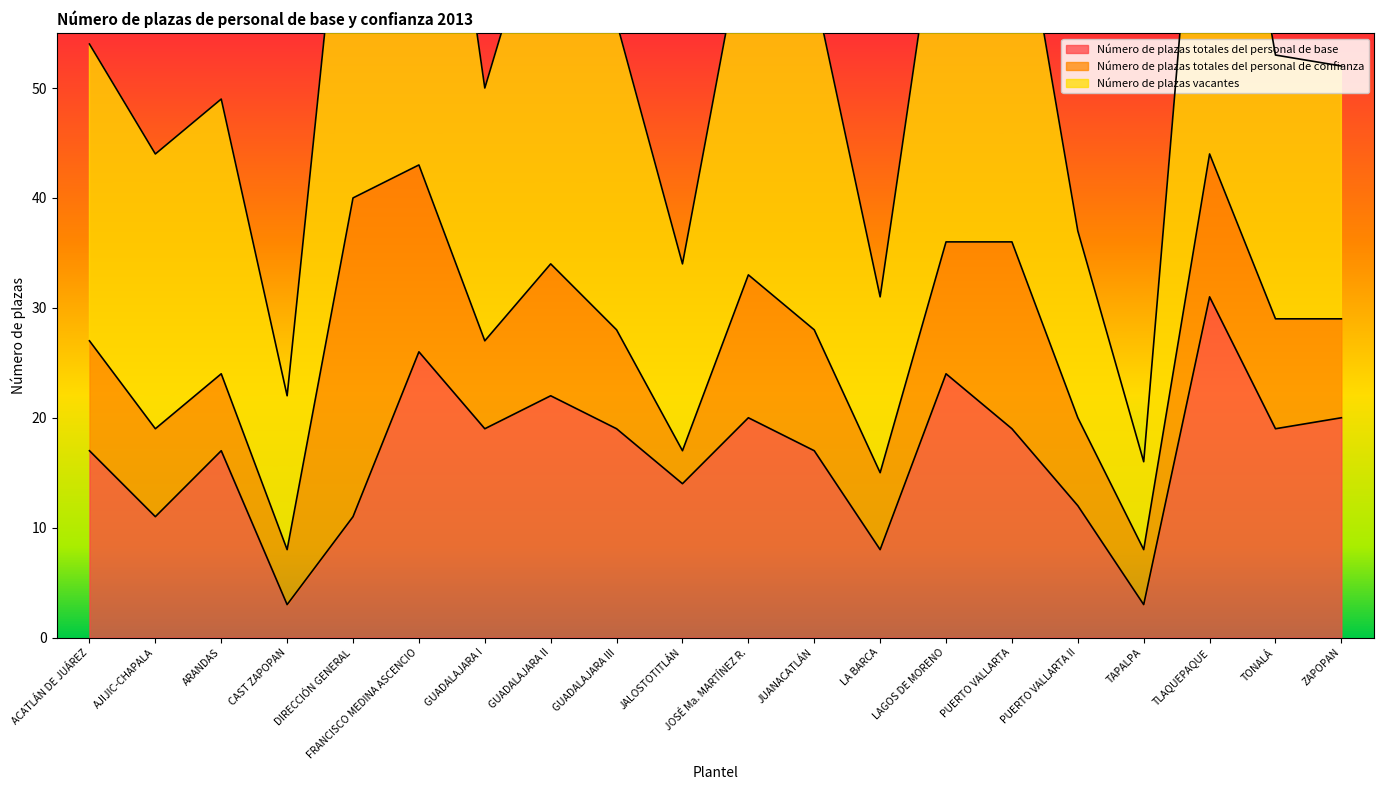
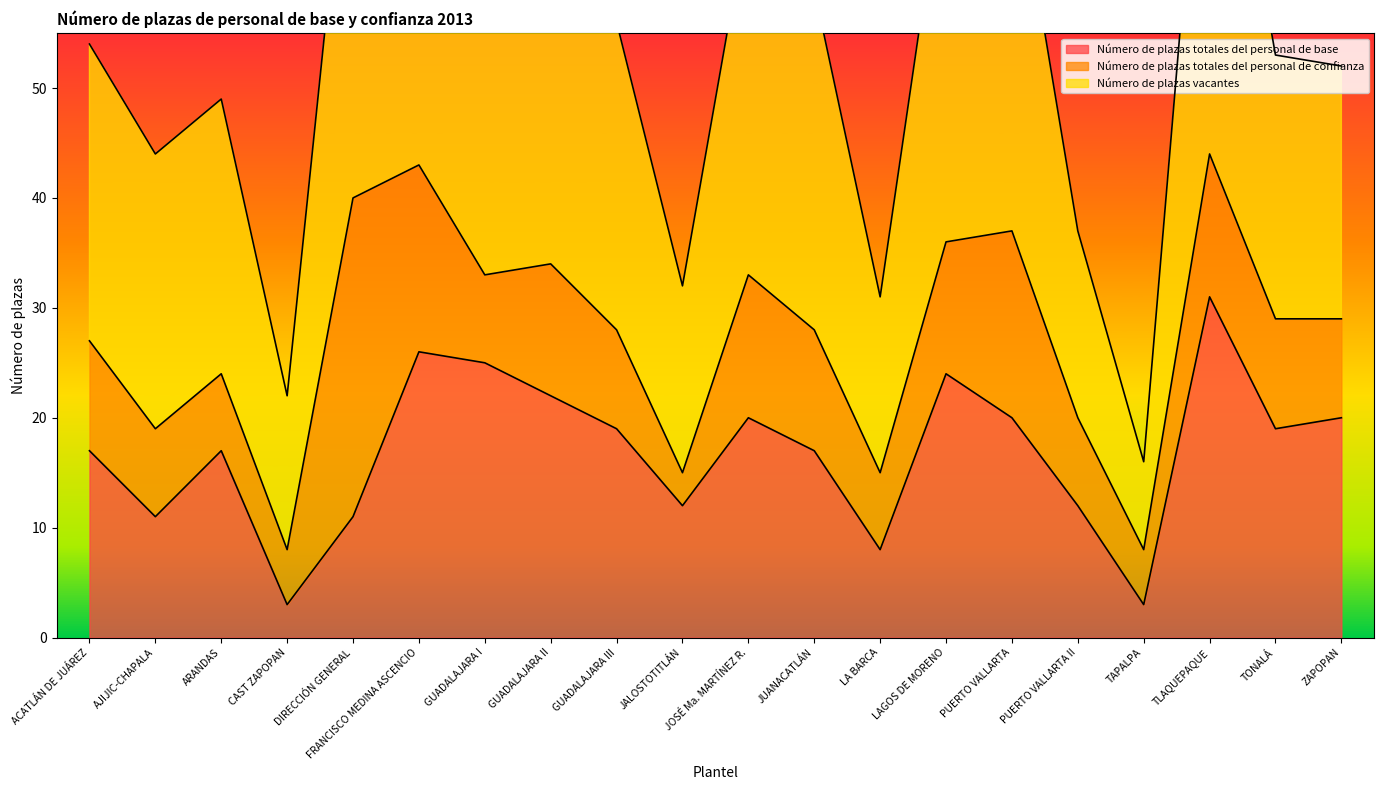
  {
    "Número de plazas totales del personal de base": {
      "ACATLÁN DE JUÁREZ": 17,
      "AJIJIC-CHAPALA": 11,
      "ARANDAS": 17,
      "CAST ZAPOPAN": 3,
      "DIRECCIÓN GENERAL": 11,
      "FRANCISCO MEDINA ASCENCIO": 26,
-     "GUADALAJARA I": 19,
+     "GUADALAJARA I": 25,
      "GUADALAJARA II": 22,
      "GUADALAJARA III": 19,
-     "JALOSTOTITLÁN": 14,
+     "JALOSTOTITLÁN": 12,
      "JOSÉ Ma. MARTÍNEZ R.": 20,
      "JUANACATLÁN": 17,
      "LA BARCA": 8,
      "LAGOS DE MORENO": 24,
-     "PUERTO VALLARTA": 19,
+     "PUERTO VALLARTA": 20,
      "PUERTO VALLARTA II": 12,
      "TAPALPA": 3,
      "TLAQUEPAQUE": 31,
      "TONALÁ": 19,
      "ZAPOPAN": 20
    },
    "Número de plazas totales del personal de confianza": {
      "ACATLÁN DE JUÁREZ": 10,
      "AJIJIC-CHAPALA": 8,
      "ARANDAS": 7,
      "CAST ZAPOPAN": 5,
      "DIRECCIÓN GENERAL": 29,
      "FRANCISCO MEDINA ASCENCIO": 17,
      "GUADALAJARA I": 8,
      "GUADALAJARA II": 12,
      "GUADALAJARA III": 9,
      "JALOSTOTITLÁN": 3,
      "JOSÉ Ma. MARTÍNEZ R.": 13,
      "JUANACATLÁN": 11,
      "LA BARCA": 7,
      "LAGOS DE MORENO": 12,
      "PUERTO VALLARTA": 17,
      "PUERTO VALLARTA II": 8,
      "TAPALPA": 5,
      "TLAQUEPAQUE": 13,
      "TONALÁ": 10,
      "ZAPOPAN": 9
    },
    "Número de plazas vacantes": {
      "ACATLÁN DE JUÁREZ": 27,
      "AJIJIC-CHAPALA": 25,
      "ARANDAS": 25,
      "CAST ZAPOPAN": 14,
      "JALOSTOTITLÁN": 17,
      "LA BARCA": 16,
      "PUERTO VALLARTA II": 17,
      "TAPALPA": 8
    }
  }
